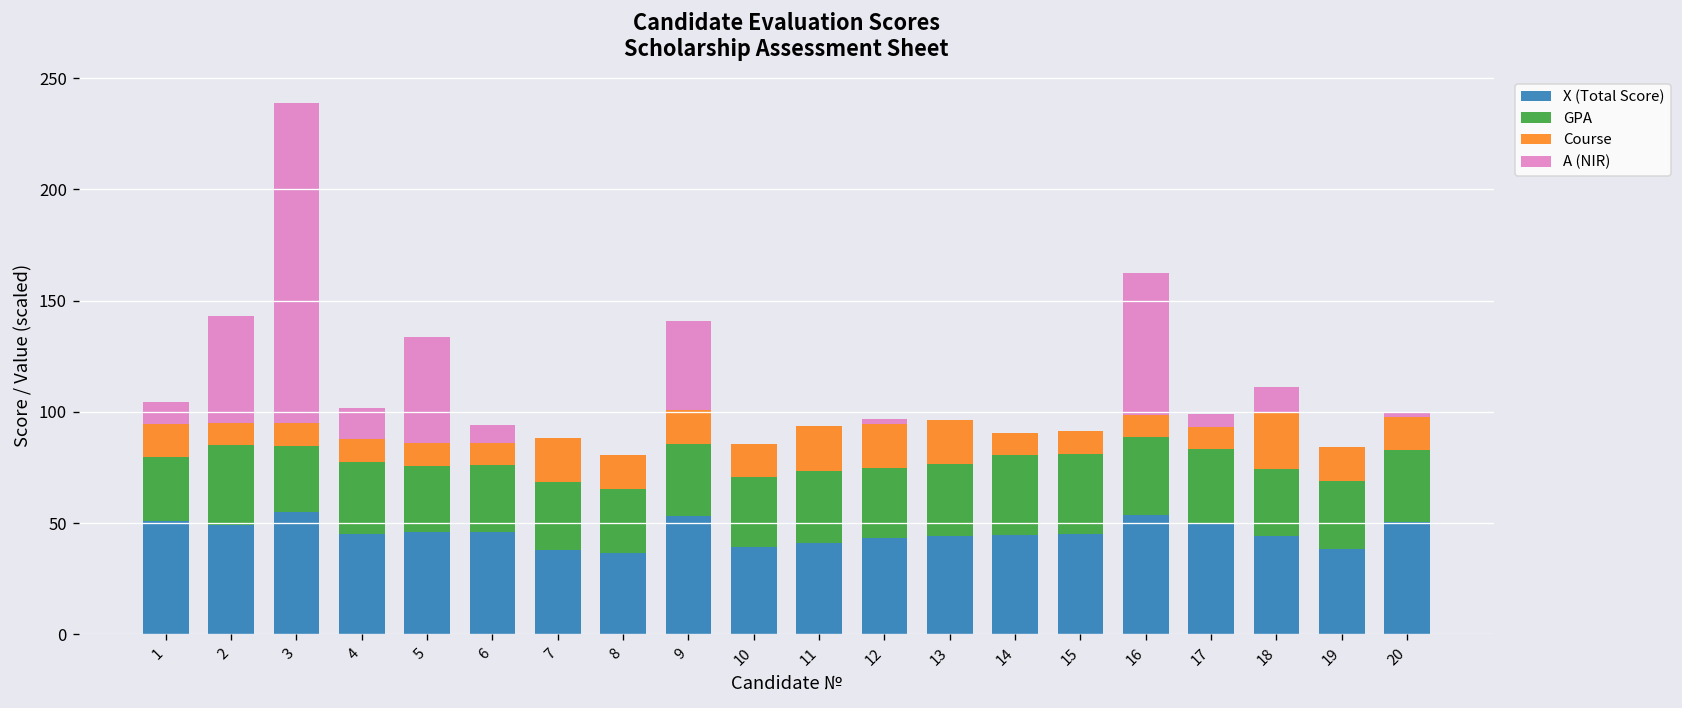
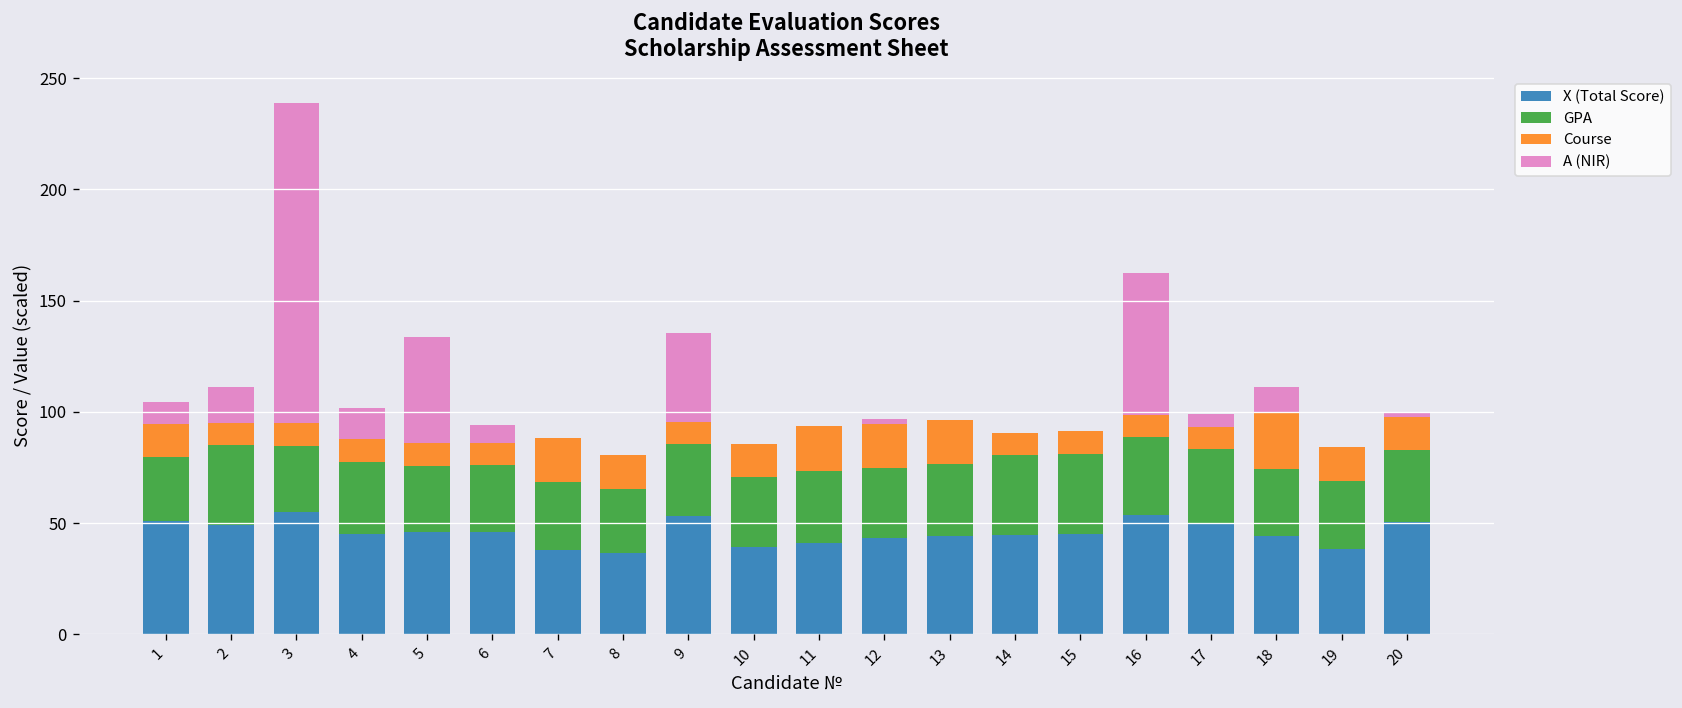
  {
    "X (Total Score)": {
      "1": 51,
      "2": 49,
      "3": 55,
      "4": 45,
      "5": 46,
      "6": 46,
      "7": 38,
      "8": 36,
      "9": 53,
      "10": 39,
      "11": 41,
      "12": 43,
      "13": 44,
      "14": 45,
      "15": 45,
      "16": 54,
      "17": 50,
      "18": 44,
      "19": 38,
      "20": 51
    },
    "GPA": {
      "1": 28,
      "2": 36,
      "3": 30,
      "4": 33,
      "5": 30,
      "6": 30,
      "7": 30,
      "8": 29,
      "9": 32,
      "10": 31,
      "11": 33,
      "12": 31,
      "13": 32,
      "14": 36,
      "15": 36,
      "16": 35,
      "17": 33,
      "18": 30,
      "19": 31,
      "20": 32
    },
    "Course": {
      "1": 15,
      "2": 10,
      "3": 10,
      "4": 10,
      "5": 10,
      "6": 10,
      "7": 20,
      "8": 15,
-     "9": 15,
+     "9": 10,
      "10": 15,
      "11": 20,
      "12": 20,
      "13": 20,
      "14": 10,
      "15": 10,
      "16": 10,
      "17": 10,
      "18": 25,
      "19": 15,
      "20": 15
    },
    "A (NIR)": {
      "1": 10,
-     "2": 48,
+     "2": 16,
      "3": 144,
      "4": 14,
      "5": 48,
      "6": 8,
      "7": 0,
      "8": 0,
      "9": 40,
      "10": 0,
      "11": 0,
      "12": 2,
      "13": 0,
      "14": 0,
      "15": 0,
      "16": 64,
      "17": 6,
      "18": 12,
      "19": 0,
      "20": 2
    }
  }
